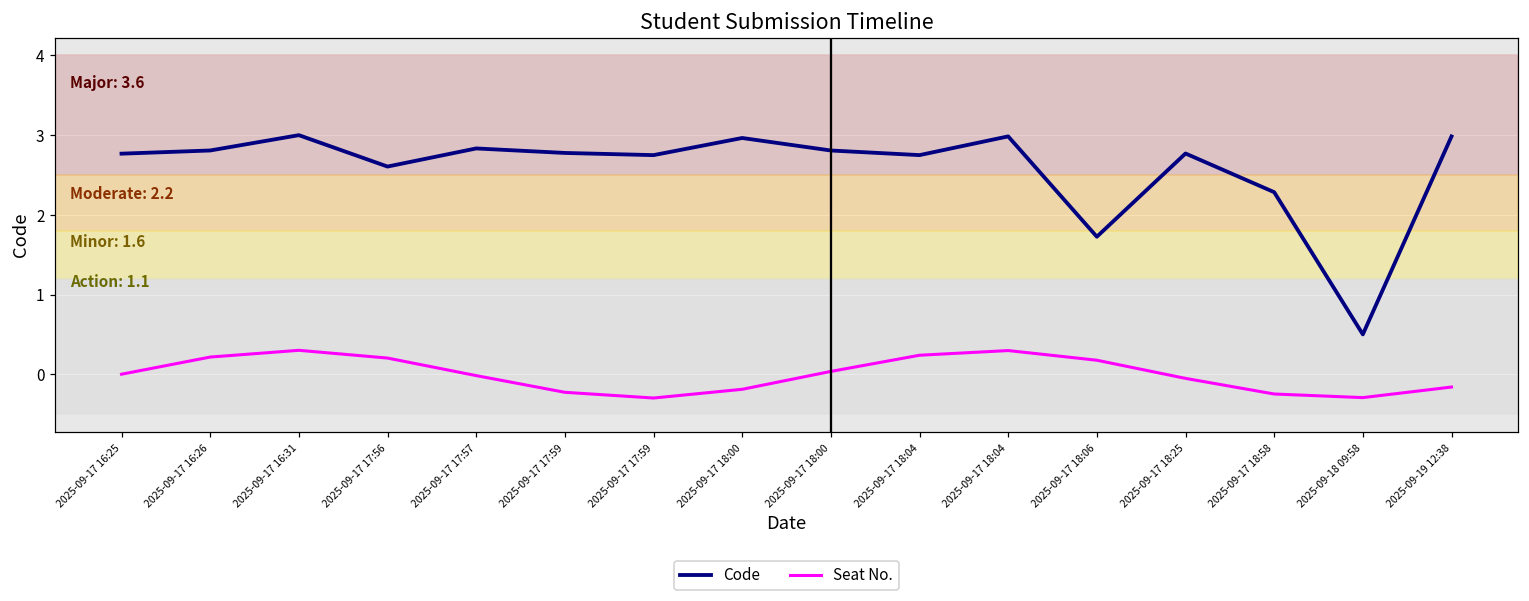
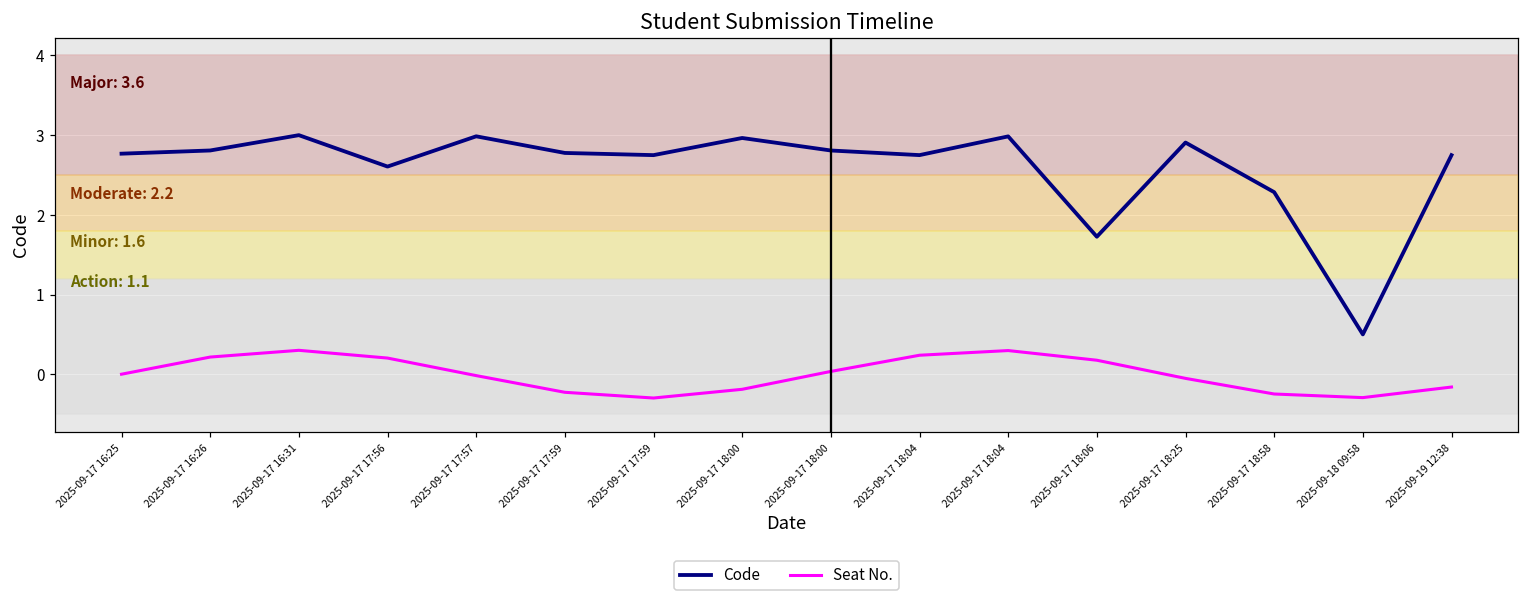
  {
    "Code": {
      "2025-09-17 16:25": 2.8,
      "2025-09-17 16:26": 2.8,
      "2025-09-17 16:31": 3.0,
      "2025-09-17 17:56": 2.6,
-     "2025-09-17 17:57": 2.8,
+     "2025-09-17 17:57": 3.0,
      "2025-09-17 18:06": 1.7,
-     "2025-09-17 18:25": 2.8,
+     "2025-09-17 18:25": 2.9,
      "2025-09-17 18:58": 2.3,
      "2025-09-18 09:58": 0.5,
-     "2025-09-19 12:38": 3.0
+     "2025-09-19 12:38": 2.7
    },
    "Seat No.": {
      "2025-09-17 16:25": 0.0,
      "2025-09-17 16:26": 0.2,
      "2025-09-17 16:31": 0.3,
      "2025-09-17 17:56": 0.2,
      "2025-09-17 17:57": 0.0,
      "2025-09-17 18:06": 0.2,
      "2025-09-17 18:25": -0.1,
      "2025-09-17 18:58": -0.2,
      "2025-09-18 09:58": -0.3,
      "2025-09-19 12:38": -0.2
    }
  }
